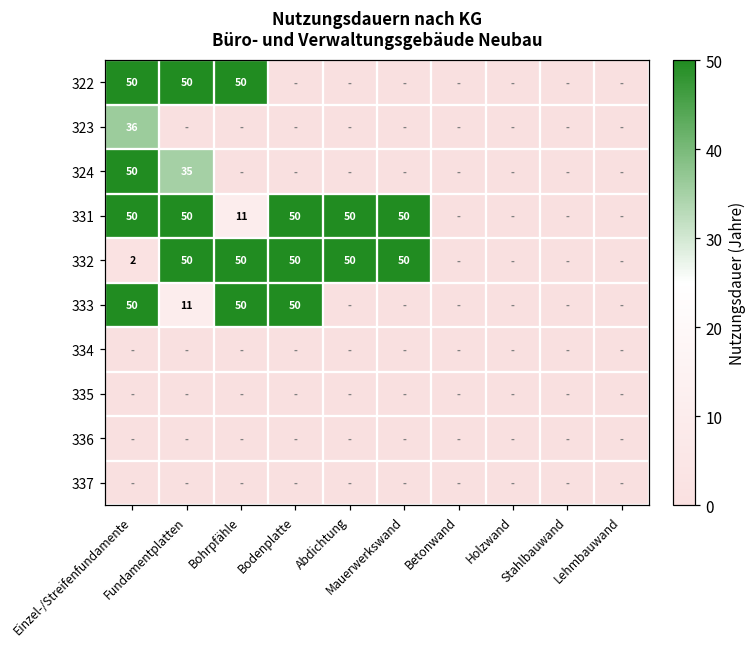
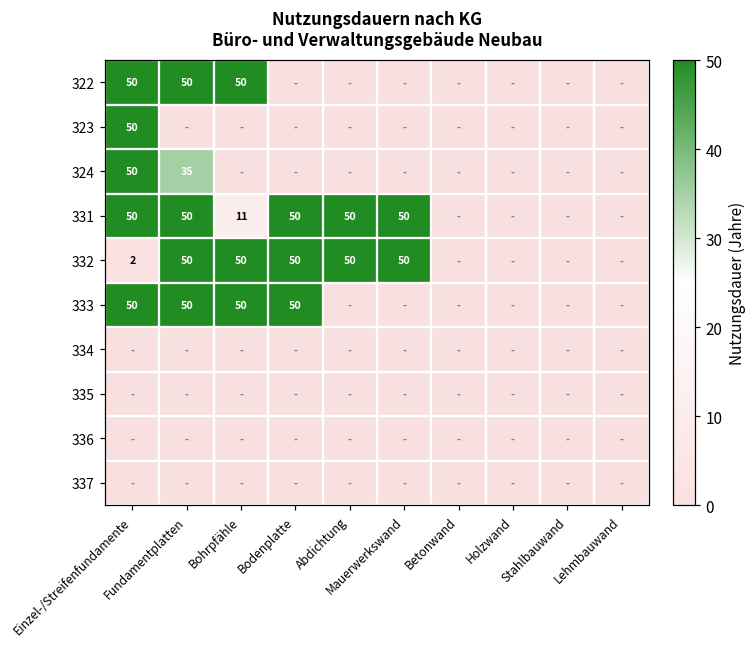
  {
    "322": {
      "Einzel-/Streifenfundamente": 50,
      "Fundamentplatten": 50,
      "Bohrpfähle": 50
    },
    "323": {
-     "Einzel-/Streifenfundamente": 36
+     "Einzel-/Streifenfundamente": 50
    },
    "324": {
      "Einzel-/Streifenfundamente": 50,
      "Fundamentplatten": 35
    },
    "331": {
      "Einzel-/Streifenfundamente": 50,
      "Fundamentplatten": 50,
      "Bohrpfähle": 11,
      "Bodenplatte": 50,
      "Abdichtung": 50,
      "Mauerwerkswand": 50
    },
    "332": {
      "Einzel-/Streifenfundamente": 2,
      "Fundamentplatten": 50,
      "Bohrpfähle": 50,
      "Bodenplatte": 50,
      "Abdichtung": 50,
      "Mauerwerkswand": 50
    },
    "333": {
      "Einzel-/Streifenfundamente": 50,
-     "Fundamentplatten": 11,
+     "Fundamentplatten": 50,
      "Bohrpfähle": 50,
      "Bodenplatte": 50
    }
  }
